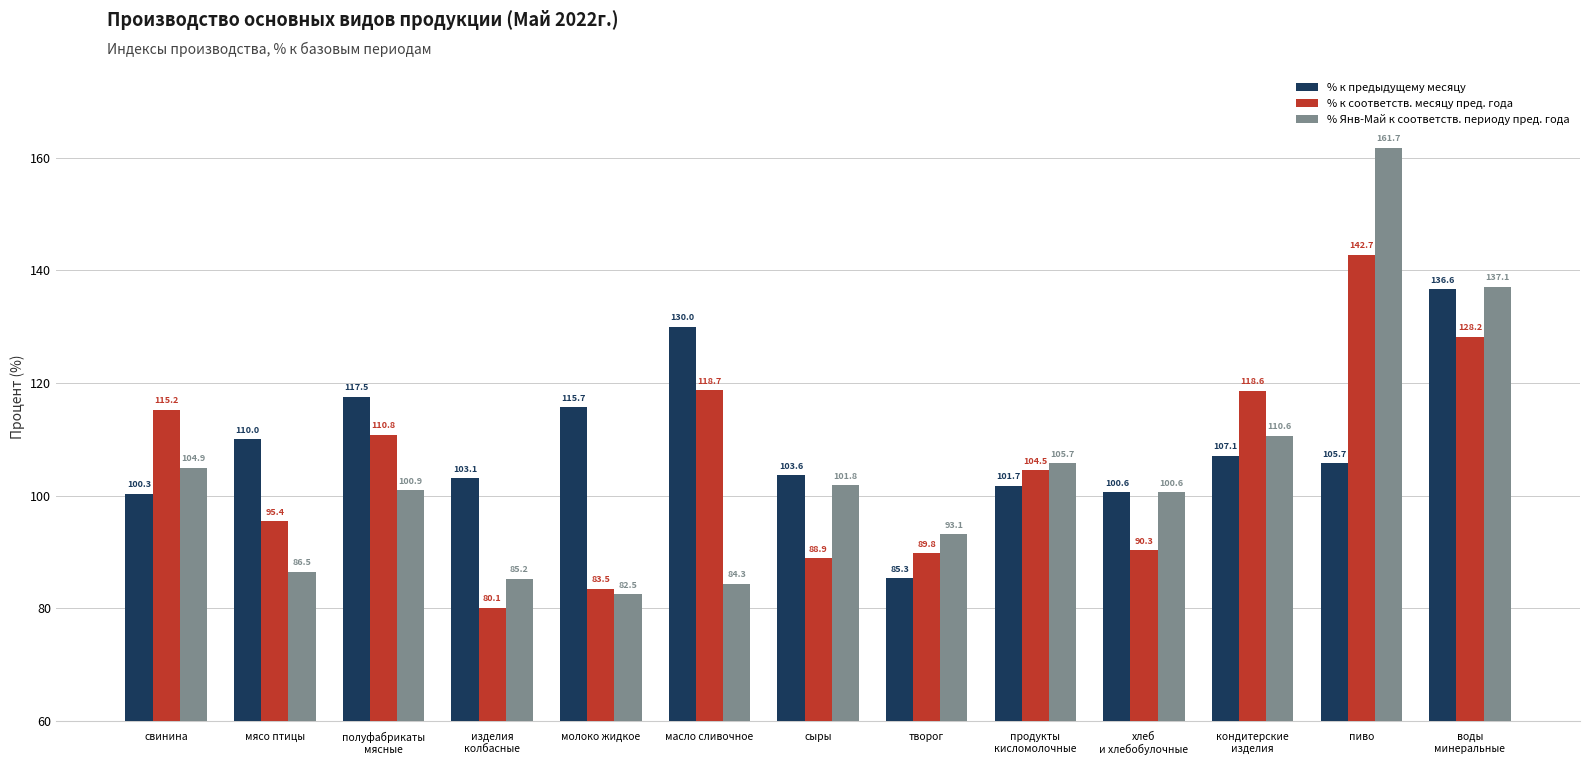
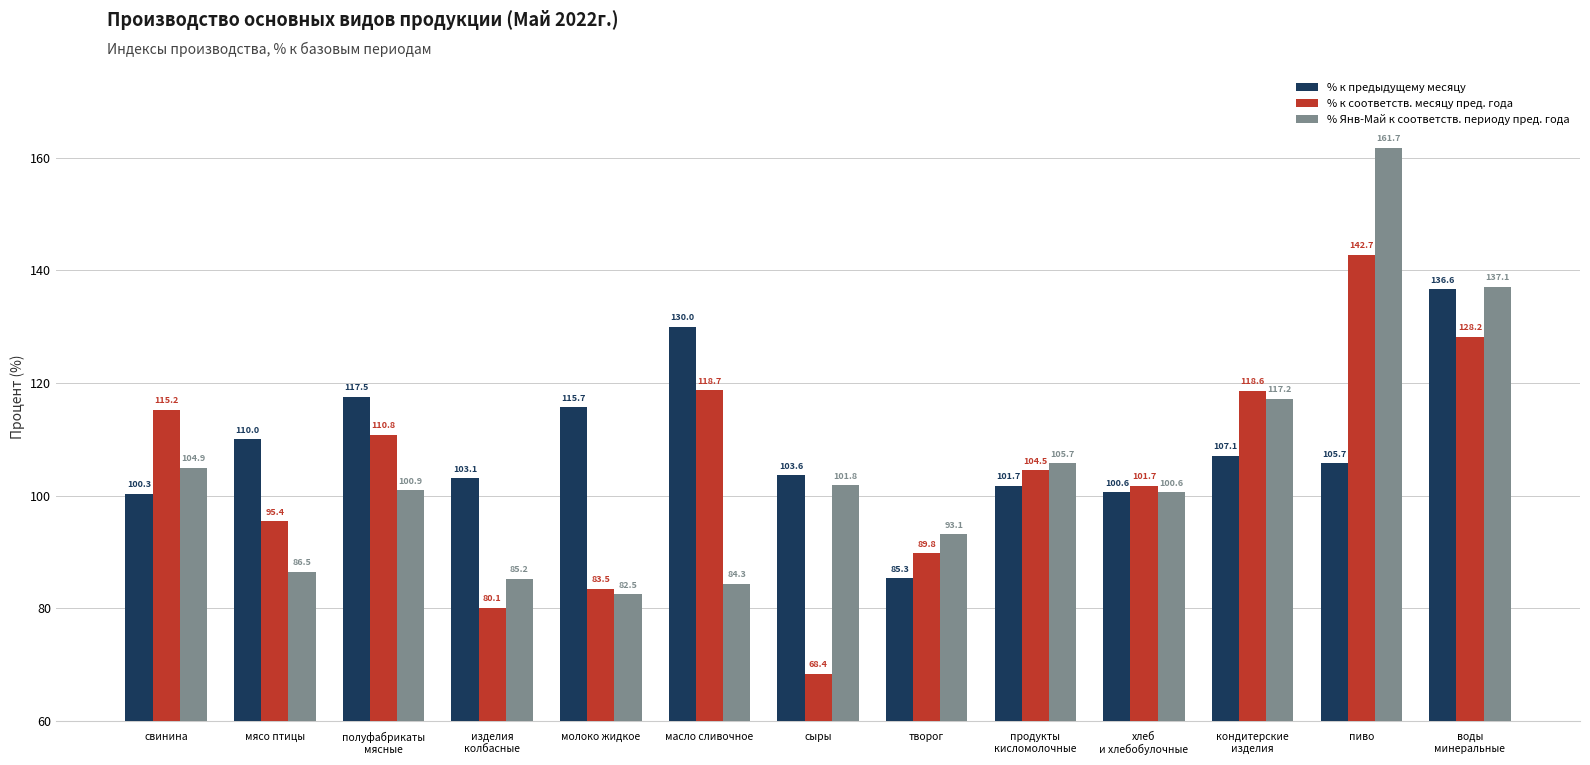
  {
    "% к предыдущему месяцу": {
      "свинина": 100.3,
      "мясо птицы": 110.0,
      "полуфабрикаты мясные": 117.5,
      "изделия колбасные": 103.1,
      "молоко жидкое": 115.7,
      "масло сливочное": 130.0,
      "сыры": 103.6,
      "творог": 85.3,
      "продукты кисломолочные": 101.7,
      "хлеб и хлебобулочные": 100.6,
      "кондитерские изделия": 107.1,
      "пиво": 105.7,
      "воды минеральные": 136.6
    },
    "% к соответств. месяцу пред. года": {
      "свинина": 115.2,
      "мясо птицы": 95.4,
      "полуфабрикаты мясные": 110.8,
      "изделия колбасные": 80.1,
      "молоко жидкое": 83.5,
      "масло сливочное": 118.7,
-     "сыры": 88.9,
+     "сыры": 68.4,
      "творог": 89.8,
      "продукты кисломолочные": 104.5,
-     "хлеб и хлебобулочные": 90.3,
+     "хлеб и хлебобулочные": 101.7,
      "кондитерские изделия": 118.6,
      "пиво": 142.7,
      "воды минеральные": 128.2
    },
    "% Янв-Май к соответств. периоду пред. года": {
      "свинина": 104.9,
      "мясо птицы": 86.5,
      "полуфабрикаты мясные": 100.9,
      "изделия колбасные": 85.2,
      "молоко жидкое": 82.5,
      "масло сливочное": 84.3,
      "сыры": 101.8,
      "творог": 93.1,
      "продукты кисломолочные": 105.7,
      "хлеб и хлебобулочные": 100.6,
-     "кондитерские изделия": 110.6,
+     "кондитерские изделия": 117.2,
      "пиво": 161.7,
      "воды минеральные": 137.1
    }
  }
